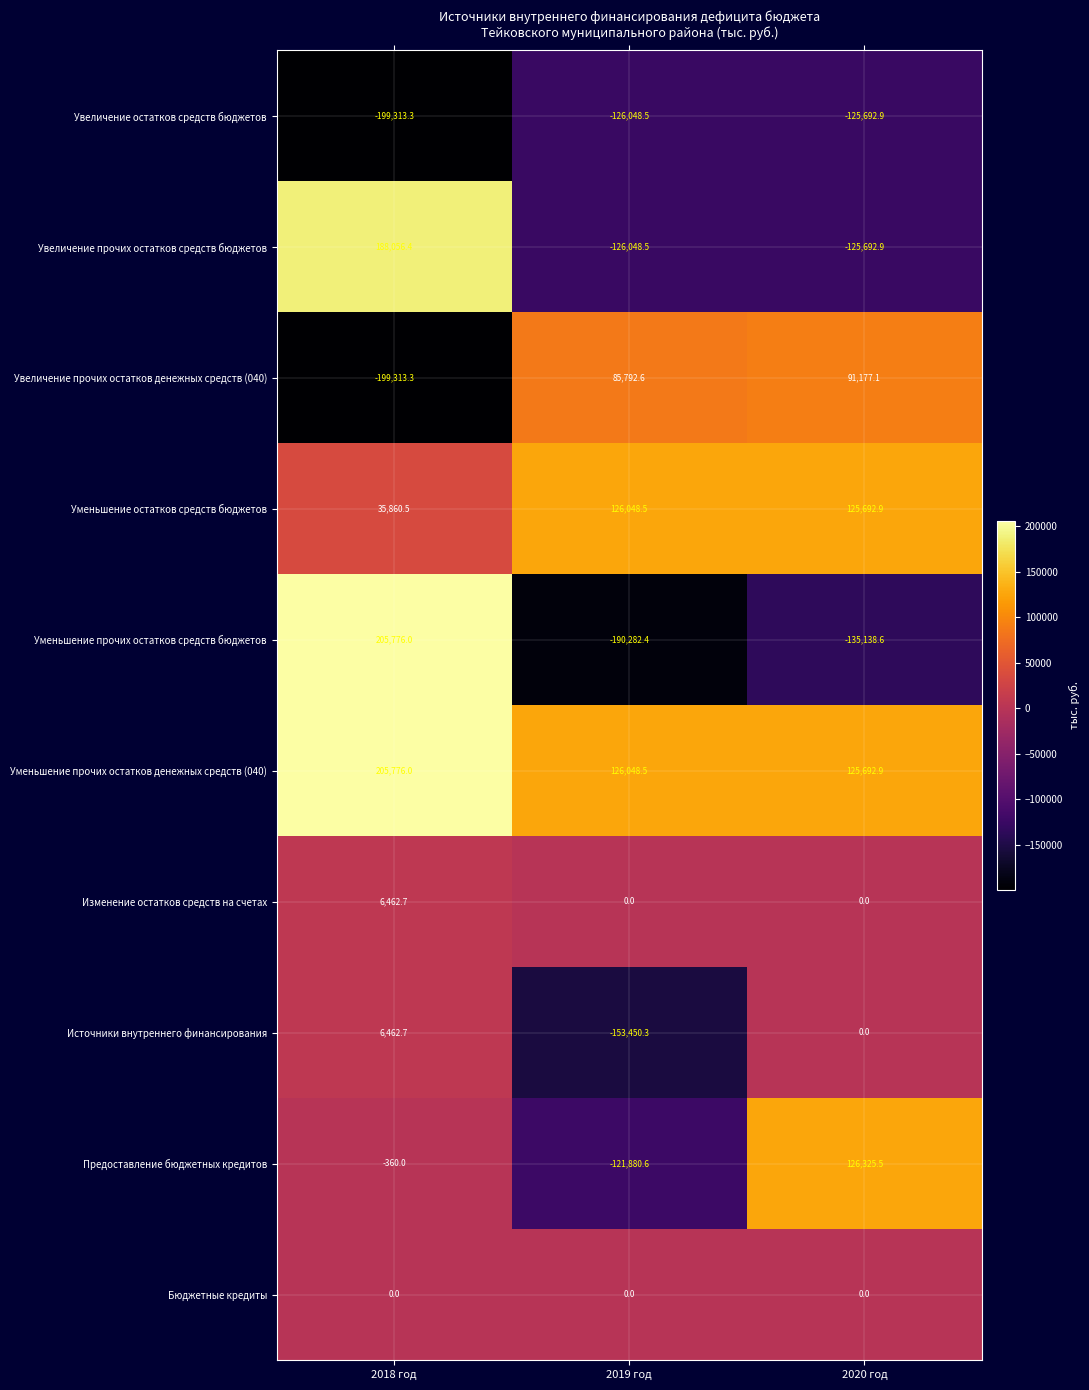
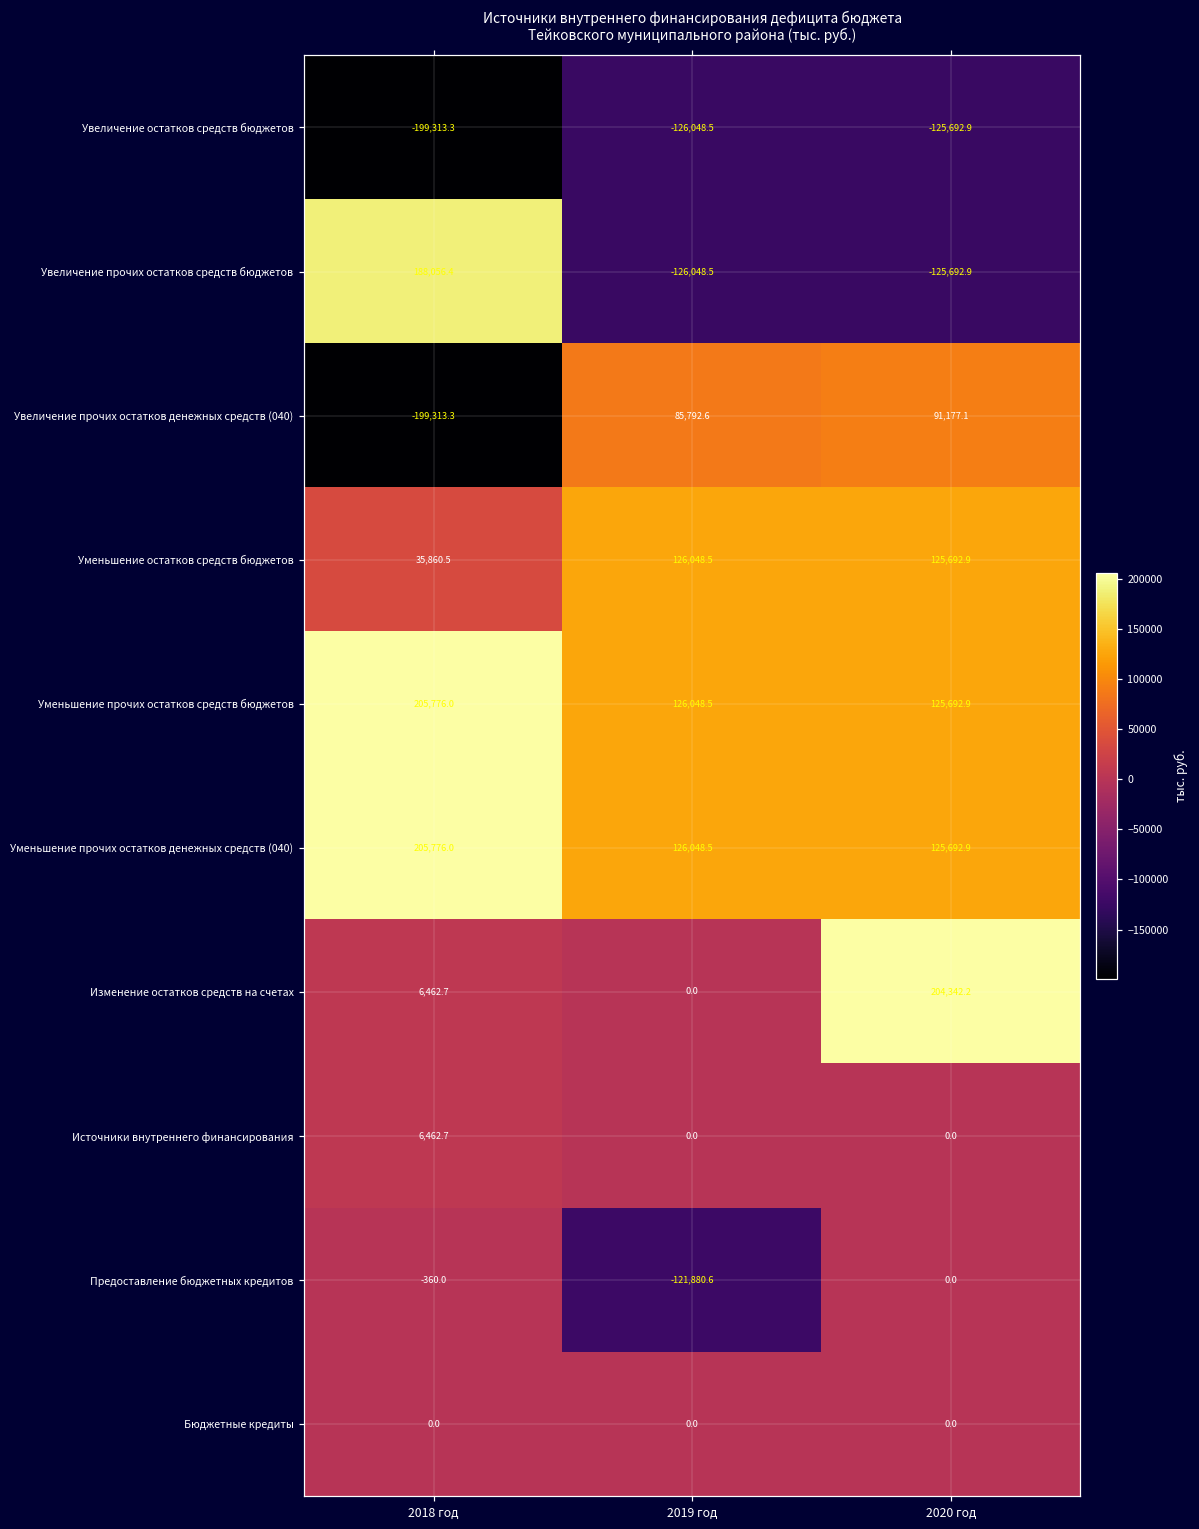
  {
    "Увеличение остатков средств бюджетов": {
      "2018 год": "-199,313.3",
      "2019 год": "-126,048.5",
      "2020 год": "-125,692.9"
    },
    "Увеличение прочих остатков средств бюджетов": {
      "2018 год": "188,056.4",
      "2019 год": "-126,048.5",
      "2020 год": "-125,692.9"
    },
    "Увеличение прочих остатков денежных средств (040)": {
      "2018 год": "-199,313.3",
      "2019 год": "85,792.6",
      "2020 год": "91,177.1"
    },
    "Уменьшение остатков средств бюджетов": {
      "2018 год": "35,860.5",
      "2019 год": "126,048.5",
      "2020 год": "125,692.9"
    },
    "Уменьшение прочих остатков средств бюджетов": {
      "2018 год": "205,776.0",
-     "2019 год": "-190,282.4",
-     "2020 год": "-135,138.6"
+     "2019 год": "126,048.5",
+     "2020 год": "125,692.9"
    },
    "Уменьшение прочих остатков денежных средств (040)": {
      "2018 год": "205,776.0",
      "2019 год": "126,048.5",
      "2020 год": "125,692.9"
    },
    "Изменение остатков средств на счетах": {
      "2018 год": "6,462.7",
      "2019 год": "0.0",
-     "2020 год": "0.0"
+     "2020 год": "204,342.2"
    },
    "Источники внутреннего финансирования": {
      "2018 год": "6,462.7",
-     "2019 год": "-153,450.3",
+     "2019 год": "0.0",
      "2020 год": "0.0"
    },
    "Предоставление бюджетных кредитов": {
      "2018 год": "-360.0",
      "2019 год": "-121,880.6",
-     "2020 год": "126,325.5"
+     "2020 год": "0.0"
    },
    "Бюджетные кредиты": {
      "2018 год": "0.0",
      "2019 год": "0.0",
      "2020 год": "0.0"
    }
  }
